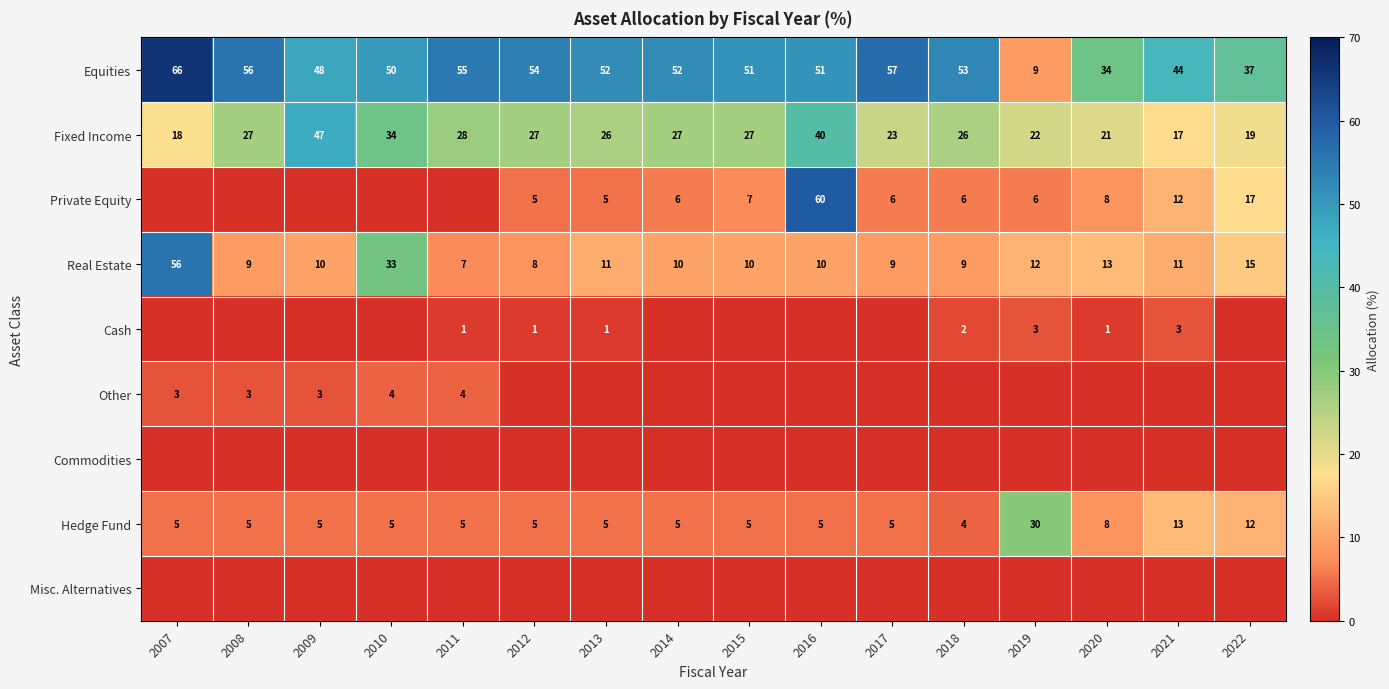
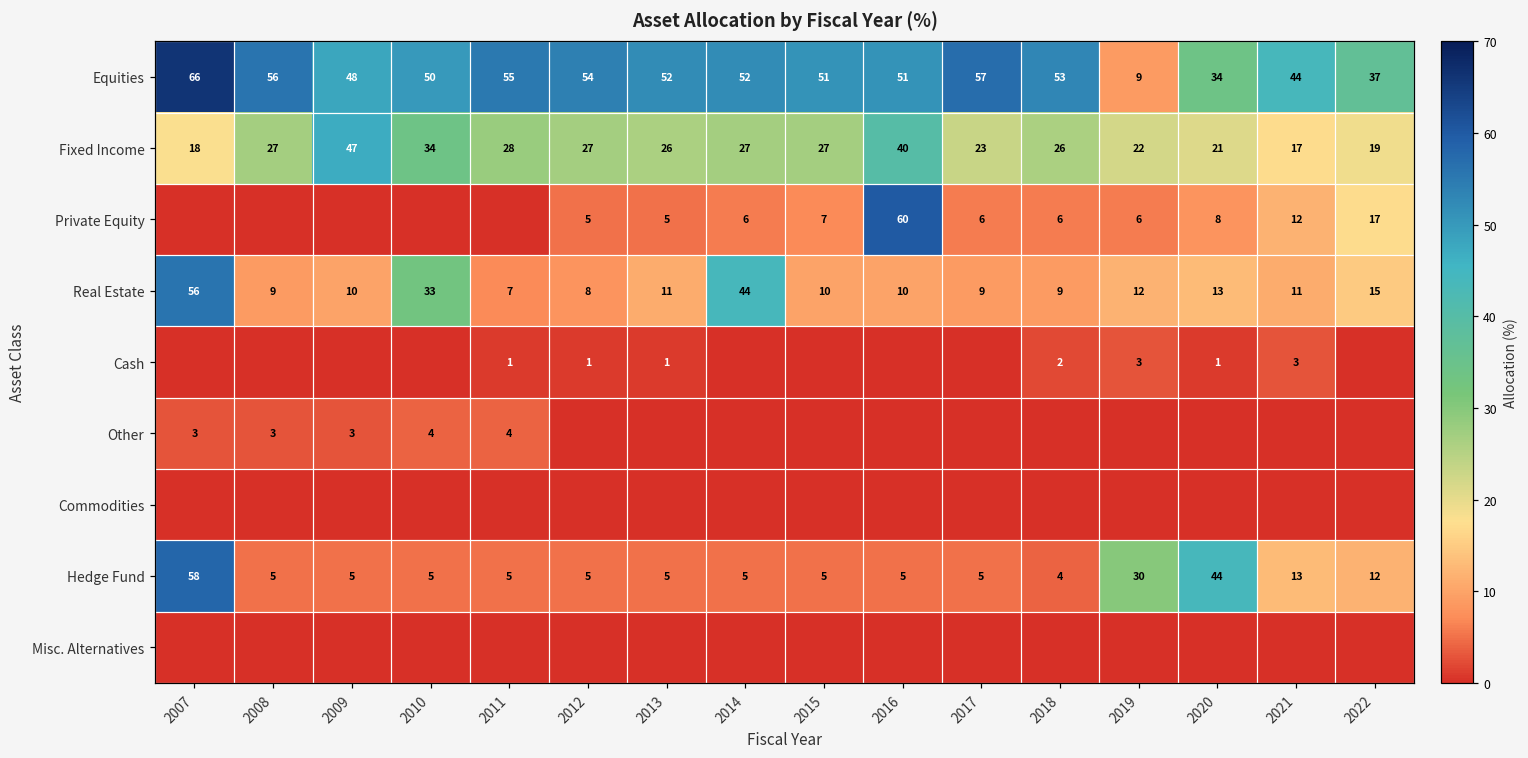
  {
    "Equities": {
      "2007": 66,
      "2008": 56,
      "2009": 48,
      "2010": 50,
      "2011": 55,
      "2012": 54,
      "2013": 52,
      "2014": 52,
      "2015": 51,
      "2016": 51,
      "2017": 57,
      "2018": 53,
      "2019": 9,
      "2020": 34,
      "2021": 44,
      "2022": 37
    },
    "Fixed Income": {
      "2007": 18,
      "2008": 27,
      "2009": 47,
      "2010": 34,
      "2011": 28,
      "2012": 27,
      "2013": 26,
      "2014": 27,
      "2015": 27,
      "2016": 40,
      "2017": 23,
      "2018": 26,
      "2019": 22,
      "2020": 21,
      "2021": 17,
      "2022": 19
    },
    "Private Equity": {
      "2012": 5,
      "2013": 5,
      "2014": 6,
      "2015": 7,
      "2016": 60,
      "2017": 6,
      "2018": 6,
      "2019": 6,
      "2020": 8,
      "2021": 12,
      "2022": 17
    },
    "Real Estate": {
      "2007": 56,
      "2008": 9,
      "2009": 10,
      "2010": 33,
      "2011": 7,
      "2012": 8,
      "2013": 11,
-     "2014": 10,
+     "2014": 44,
      "2015": 10,
      "2016": 10,
      "2017": 9,
      "2018": 9,
      "2019": 12,
      "2020": 13,
      "2021": 11,
      "2022": 15
    },
    "Cash": {
      "2011": 1,
      "2012": 1,
      "2013": 1,
      "2018": 2,
      "2019": 3,
      "2020": 1,
      "2021": 3
    },
    "Other": {
      "2007": 3,
      "2008": 3,
      "2009": 3,
      "2010": 4,
      "2011": 4
    },
    "Hedge Fund": {
-     "2007": 5,
+     "2007": 58,
      "2008": 5,
      "2009": 5,
      "2010": 5,
      "2011": 5,
      "2012": 5,
      "2013": 5,
      "2014": 5,
      "2015": 5,
      "2016": 5,
      "2017": 5,
      "2018": 4,
      "2019": 30,
-     "2020": 8,
+     "2020": 44,
      "2021": 13,
      "2022": 12
    }
  }
